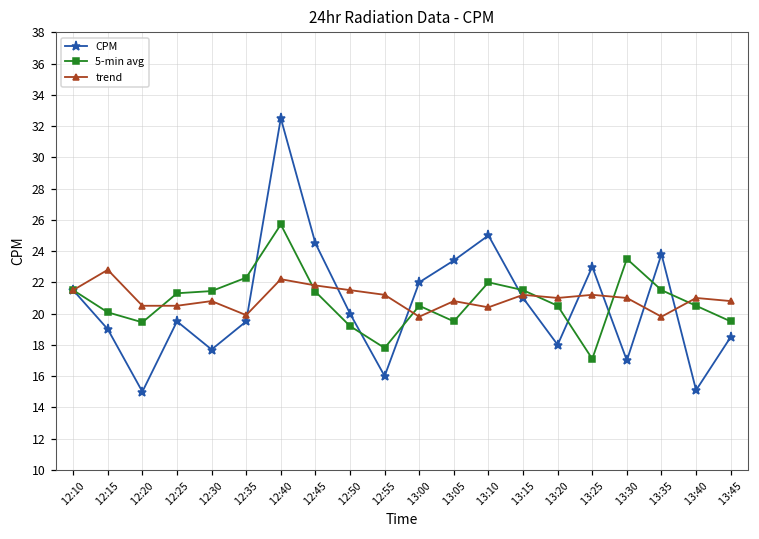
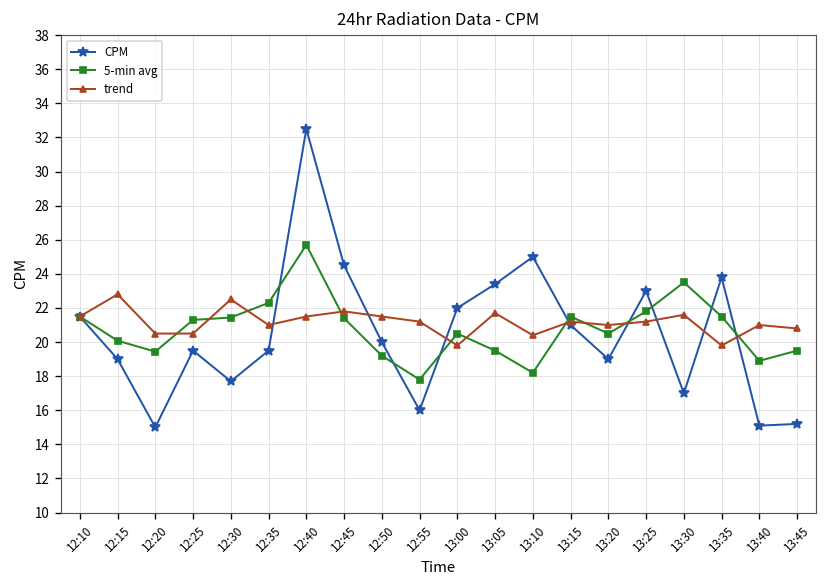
  {
    "CPM": {
      "12:15": 19.0,
      "12:20": 15.0,
      "12:25": 19.5,
      "12:30": 17.7,
      "12:35": 19.5,
      "12:40": 32.5,
      "12:45": 24.5,
      "12:50": 20.0,
      "12:55": 16.0,
      "13:00": 22.0,
      "13:05": 23.4,
      "13:10": 25.0,
      "13:15": 21.0,
-     "13:20": 18,
+     "13:20": 19,
      "13:25": 23.0,
      "13:30": 17.0,
      "13:35": 23.8,
      "13:40": 15.1,
-     "13:45": 18.5
+     "13:45": 15.2
    },
    "5-min avg": {
      "12:15": 20.1,
      "12:20": 19.4,
      "12:25": 21.3,
      "12:30": 21.4,
      "12:35": 22.3,
      "12:40": 25.7,
      "12:45": 21.4,
      "12:50": 19.2,
      "12:55": 17.8,
      "13:00": 20.5,
      "13:05": 19.5,
-     "13:10": 22.0,
+     "13:10": 18.2,
      "13:15": 21.5,
      "13:20": 20.5,
-     "13:25": 17.1,
+     "13:25": 21.8,
      "13:30": 23.5,
      "13:35": 21.5,
-     "13:40": 20.5,
+     "13:40": 18.9,
      "13:45": 19.5
    },
    "trend": {
      "12:15": 22.8,
      "12:20": 20.5,
      "12:25": 20.5,
-     "12:30": 20.8,
-     "12:35": 19.9,
-     "12:40": 22.2,
+     "12:30": 22.5,
+     "12:35": 21.0,
+     "12:40": 21.5,
      "12:45": 21.8,
      "12:50": 21.5,
      "12:55": 21.2,
      "13:00": 19.8,
-     "13:05": 20.8,
+     "13:05": 21.7,
      "13:10": 20.4,
      "13:15": 21.2,
      "13:20": 21.0,
      "13:25": 21.2,
-     "13:30": 21.0,
+     "13:30": 21.6,
      "13:35": 19.8,
      "13:40": 21.0,
      "13:45": 20.8
    }
  }
